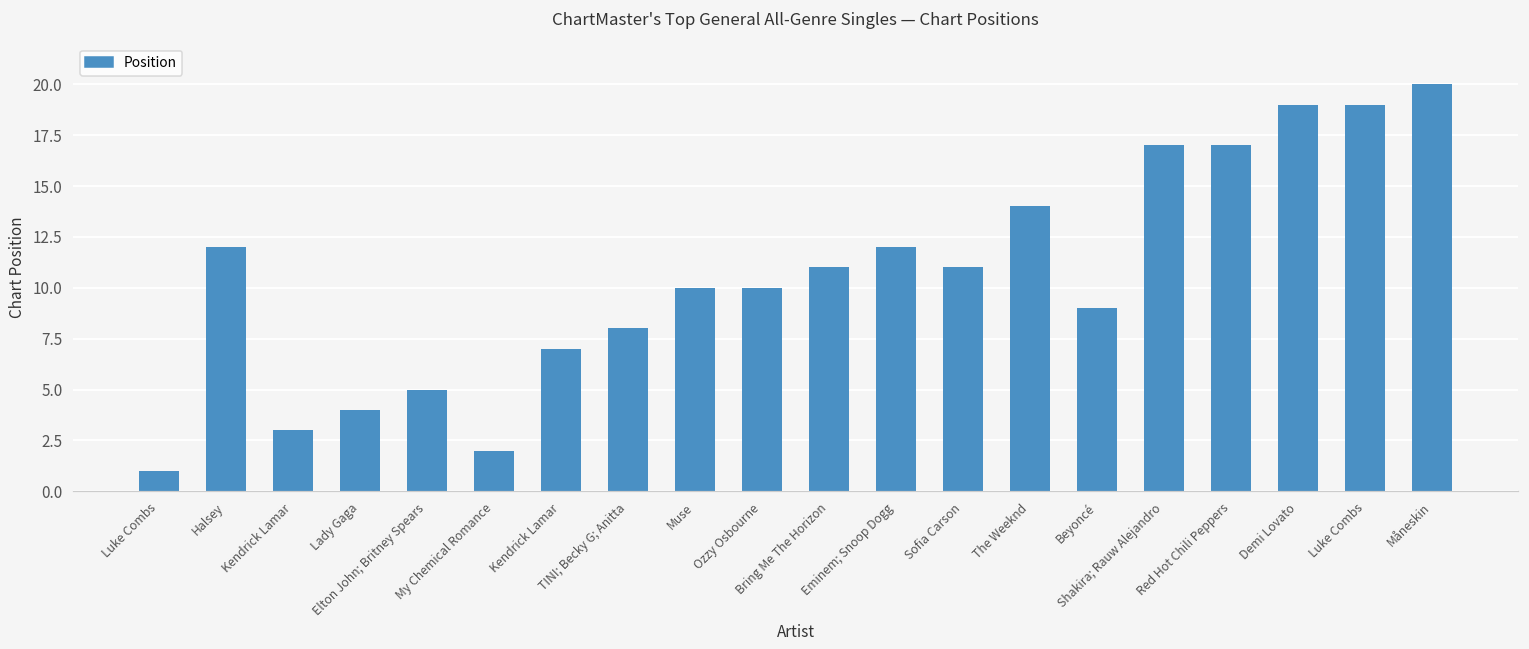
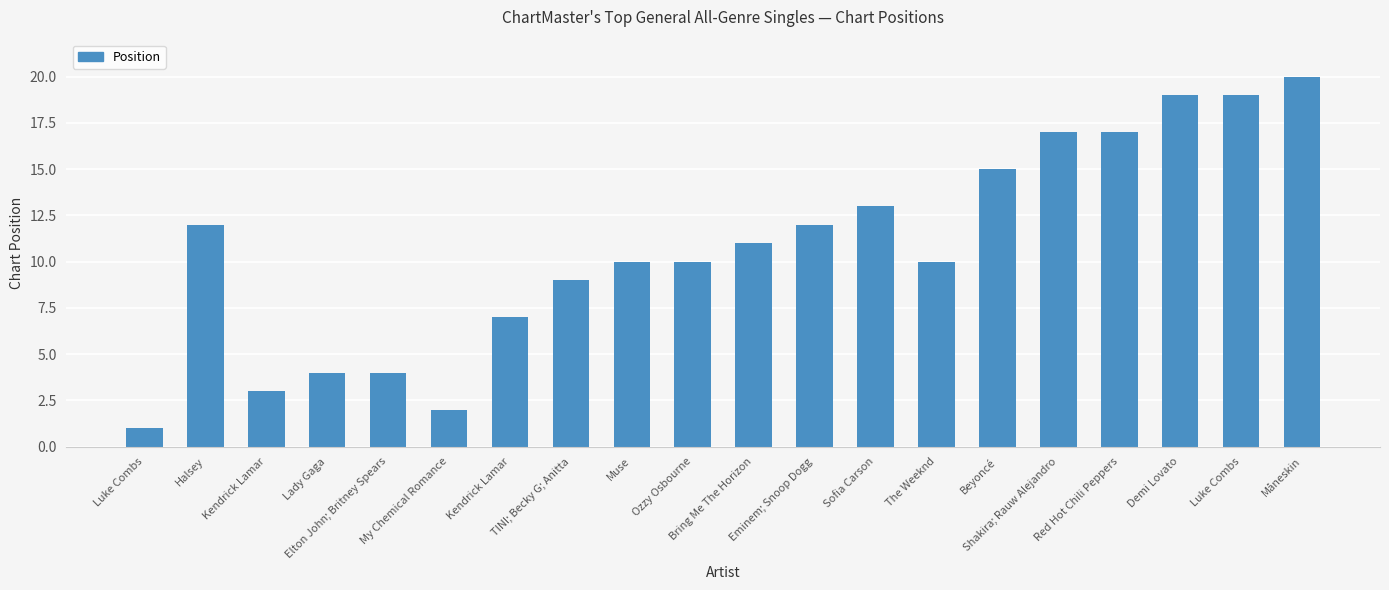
  {
    "Halsey": 12,
    "Lady Gaga": 4,
-   "Elton John; Britney Spears": 5,
+   "Elton John; Britney Spears": 4,
    "My Chemical Romance": 2,
-   "TINI; Becky G; Anitta": 8,
+   "TINI; Becky G; Anitta": 9,
    "Muse": 10,
    "Ozzy Osbourne": 10,
    "Bring Me The Horizon": 11,
    "Eminem; Snoop Dogg": 12,
-   "Sofia Carson": 11,
-   "The Weeknd": 14,
-   "Beyoncé": 9,
+   "Sofia Carson": 13,
+   "The Weeknd": 10,
+   "Beyoncé": 15,
    "Shakira; Rauw Alejandro": 17,
    "Red Hot Chili Peppers": 17,
    "Demi Lovato": 19,
    "Måneskin": 20
  }
